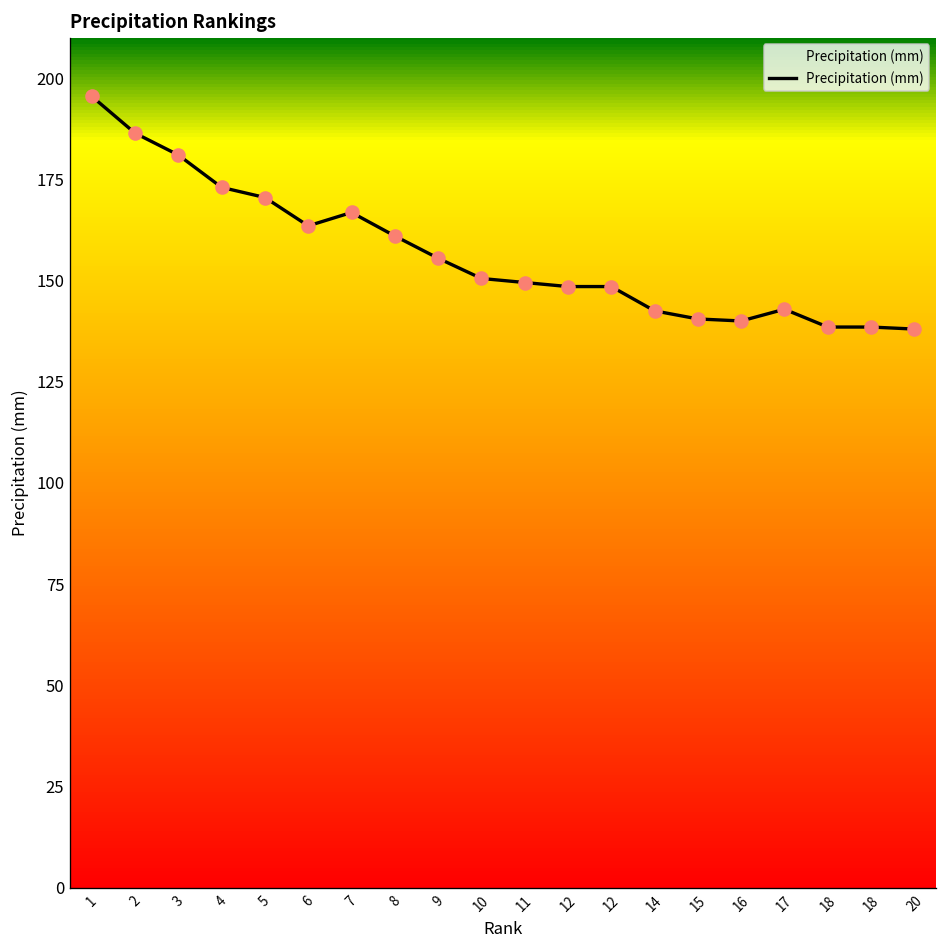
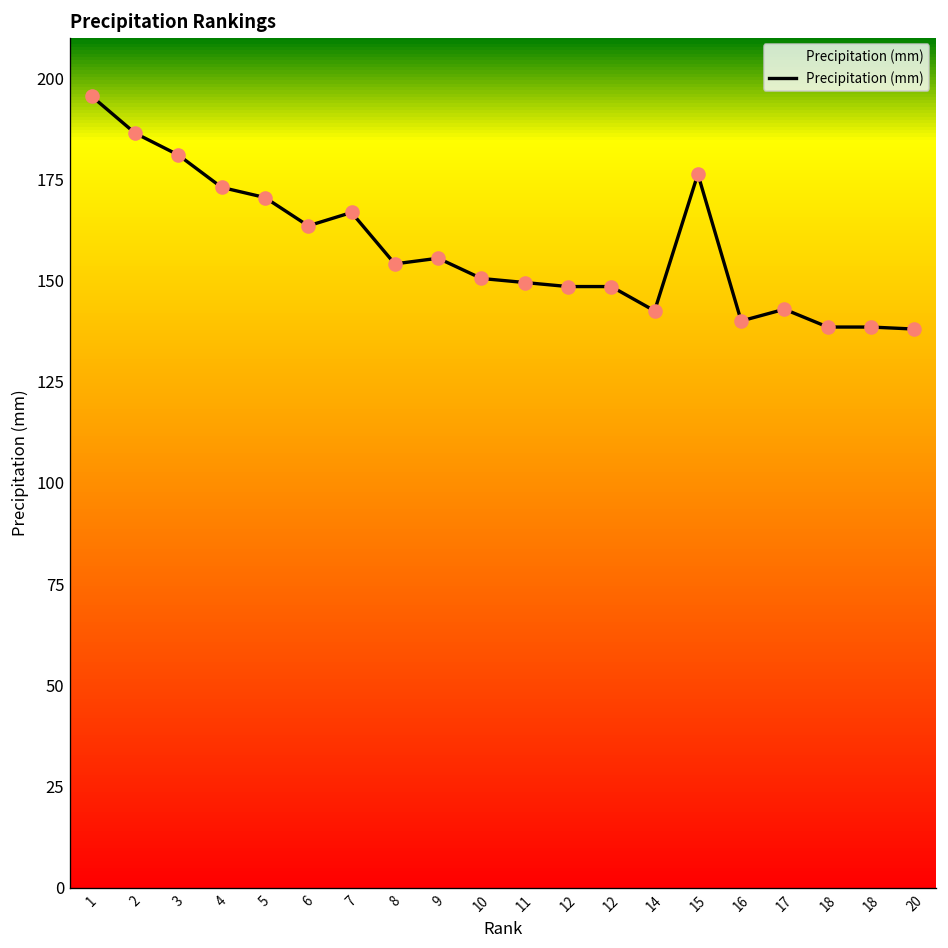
  {
    "1": 196,
    "2": 186,
    "3": 181,
    "4": 173,
    "5": 171,
    "6": 164,
    "7": 167,
-   "8": 161,
+   "8": 154,
    "9": 156,
    "10": 151,
    "11": 150,
    "14": 143,
-   "15": 141,
+   "15": 176,
    "16": 140,
    "17": 143,
    "20": 138
  }
